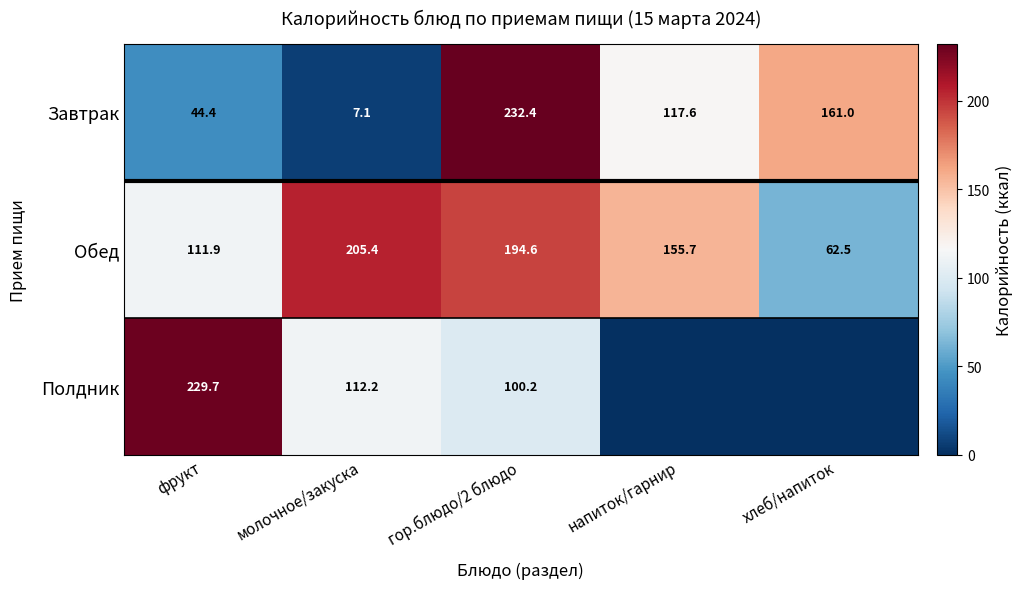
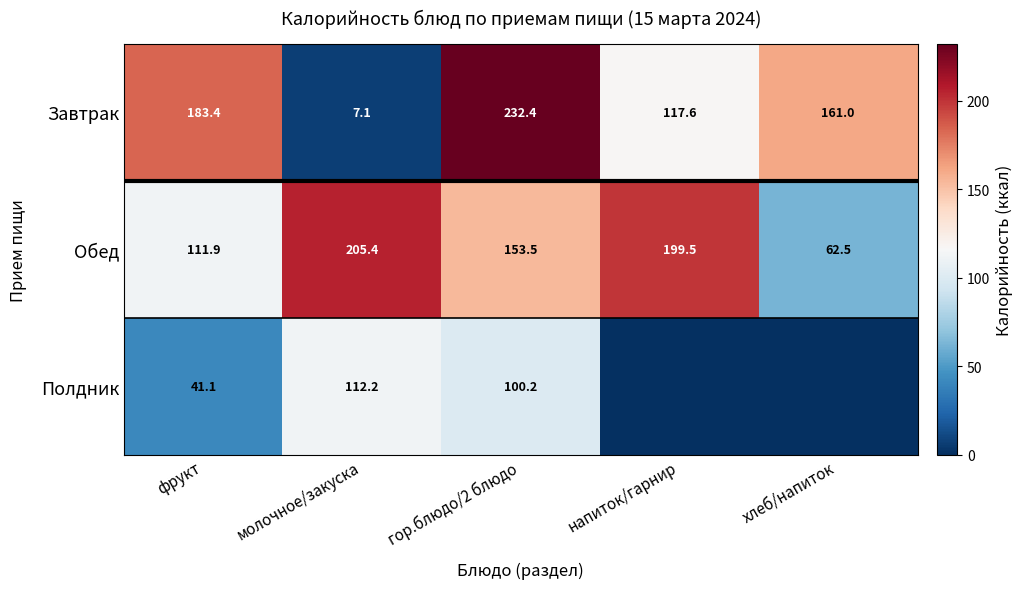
  {
    "Завтрак": {
-     "фрукт": 44.4,
+     "фрукт": 183.4,
      "молочное/закуска": 7.1,
      "гор.блюдо/2 блюдо": 232.4,
      "напиток/гарнир": 117.6,
      "хлеб/напиток": 161.0
    },
    "Обед": {
      "фрукт": 111.9,
      "молочное/закуска": 205.4,
-     "гор.блюдо/2 блюдо": 194.6,
-     "напиток/гарнир": 155.7,
+     "гор.блюдо/2 блюдо": 153.5,
+     "напиток/гарнир": 199.5,
      "хлеб/напиток": 62.5
    },
    "Полдник": {
-     "фрукт": 229.7,
+     "фрукт": 41.1,
      "молочное/закуска": 112.2,
      "гор.блюдо/2 блюдо": 100.2
    }
  }
